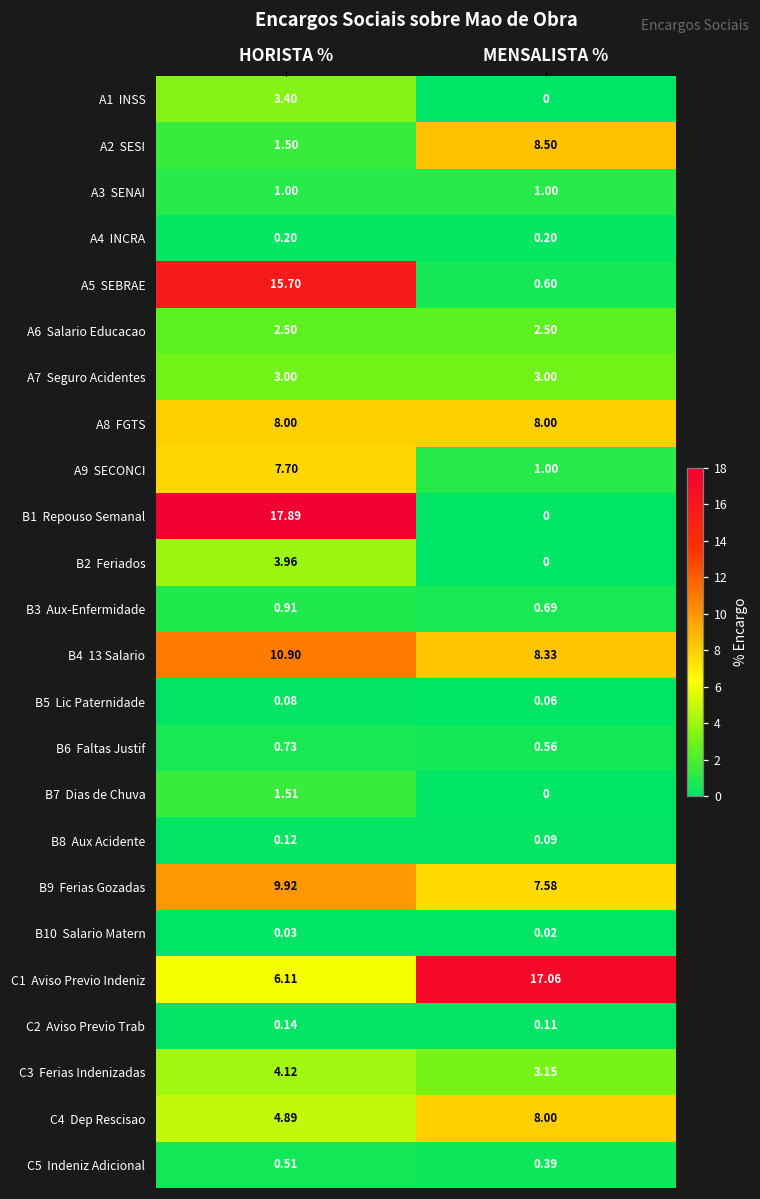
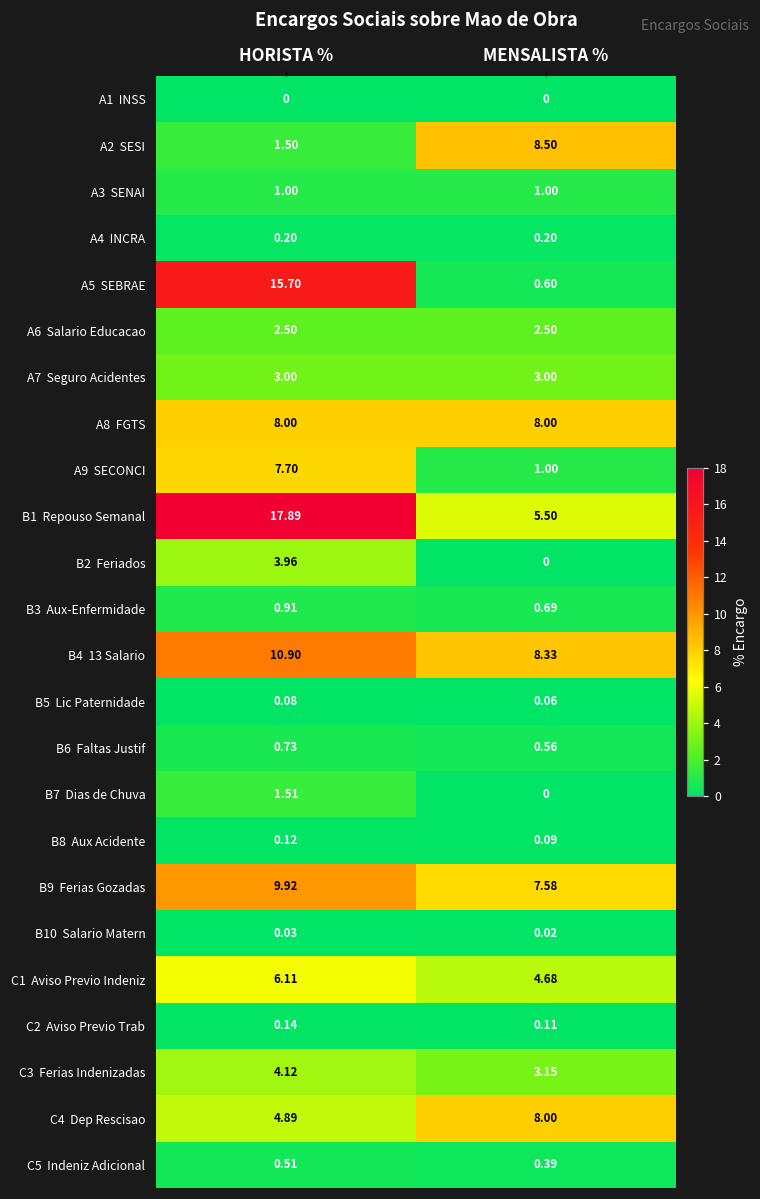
  {
    "A1 INSS": {
-     "HORISTA %": 3.40,
+     "HORISTA %": 0,
      "MENSALISTA %": 0
    },
    "A2 SESI": {
      "HORISTA %": 1.50,
      "MENSALISTA %": 8.50
    },
    "A3 SENAI": {
      "HORISTA %": 1.00,
      "MENSALISTA %": 1.00
    },
    "A4 INCRA": {
      "HORISTA %": 0.20,
      "MENSALISTA %": 0.20
    },
    "A5 SEBRAE": {
      "HORISTA %": 15.70,
      "MENSALISTA %": 0.60
    },
    "A6 Salario Educacao": {
      "HORISTA %": 2.50,
      "MENSALISTA %": 2.50
    },
    "A7 Seguro Acidentes": {
      "HORISTA %": 3.00,
      "MENSALISTA %": 3.00
    },
    "A8 FGTS": {
      "HORISTA %": 8.00,
      "MENSALISTA %": 8.00
    },
    "A9 SECONCI": {
      "HORISTA %": 7.70,
      "MENSALISTA %": 1.00
    },
    "B1 Repouso Semanal": {
      "HORISTA %": 17.89,
-     "MENSALISTA %": 0
+     "MENSALISTA %": 5.50
    },
    "B2 Feriados": {
      "HORISTA %": 3.96,
      "MENSALISTA %": 0
    },
    "B3 Aux-Enfermidade": {
      "HORISTA %": 0.91,
      "MENSALISTA %": 0.69
    },
    "B4 13 Salario": {
      "HORISTA %": 10.90,
      "MENSALISTA %": 8.33
    },
    "B5 Lic Paternidade": {
      "HORISTA %": 0.08,
      "MENSALISTA %": 0.06
    },
    "B6 Faltas Justif": {
      "HORISTA %": 0.73,
      "MENSALISTA %": 0.56
    },
    "B7 Dias de Chuva": {
      "HORISTA %": 1.51,
      "MENSALISTA %": 0
    },
    "B8 Aux Acidente": {
      "HORISTA %": 0.12,
      "MENSALISTA %": 0.09
    },
    "B9 Ferias Gozadas": {
      "HORISTA %": 9.92,
      "MENSALISTA %": 7.58
    },
    "B10 Salario Matern": {
      "HORISTA %": 0.03,
      "MENSALISTA %": 0.02
    },
    "C1 Aviso Previo Indeniz": {
      "HORISTA %": 6.11,
-     "MENSALISTA %": 17.06
+     "MENSALISTA %": 4.68
    },
    "C2 Aviso Previo Trab": {
      "HORISTA %": 0.14,
      "MENSALISTA %": 0.11
    },
    "C3 Ferias Indenizadas": {
      "HORISTA %": 4.12,
      "MENSALISTA %": 3.15
    },
    "C4 Dep Rescisao": {
      "HORISTA %": 4.89,
      "MENSALISTA %": 8.00
    },
    "C5 Indeniz Adicional": {
      "HORISTA %": 0.51,
      "MENSALISTA %": 0.39
    }
  }
